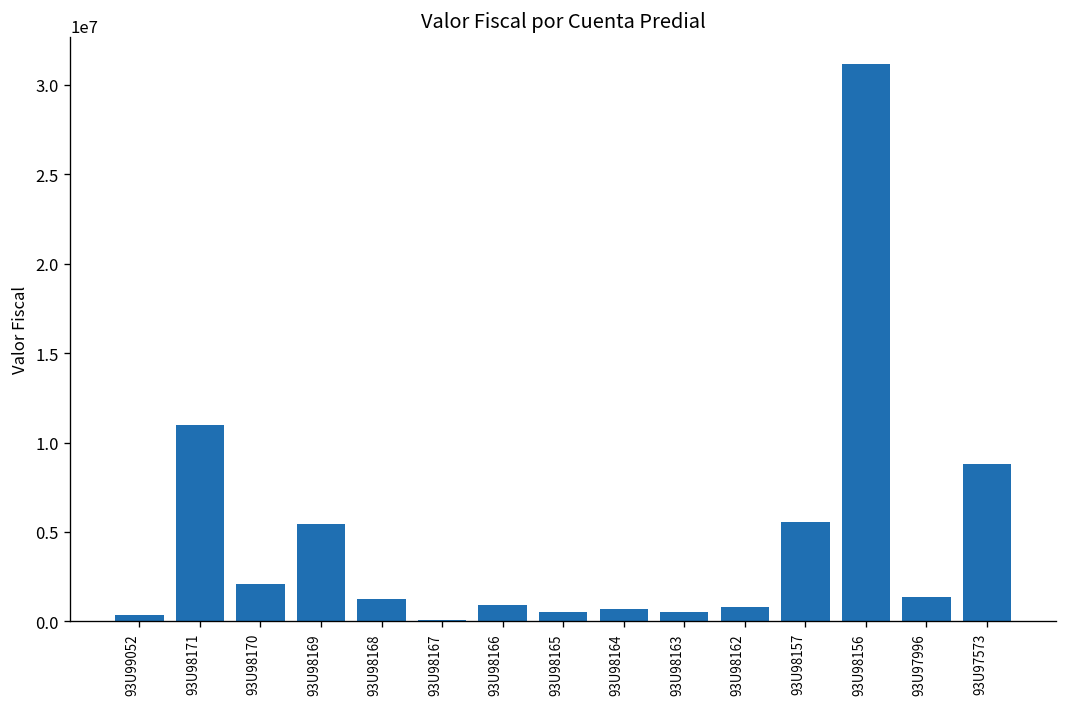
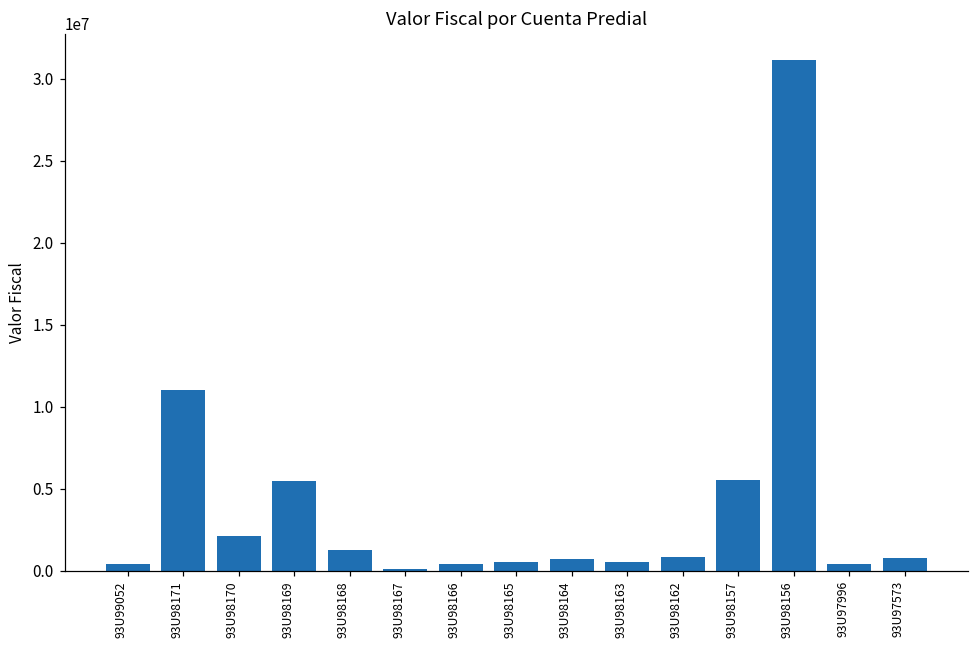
  {
    "93U99052": 400000,
    "93U98171": 11000000,
    "93U98170": 2100000,
    "93U98169": 5400000,
    "93U98168": 1300000,
-   "93U98166": 900000,
+   "93U98166": 400000,
    "93U98165": 500000,
    "93U98164": 700000,
    "93U98163": 500000,
    "93U98162": 800000,
    "93U98157": 5500000,
    "93U98156": 31100000,
-   "93U97996": 1400000,
-   "93U97573": 8800000
+   "93U97996": 400000,
+   "93U97573": 700000
  }
